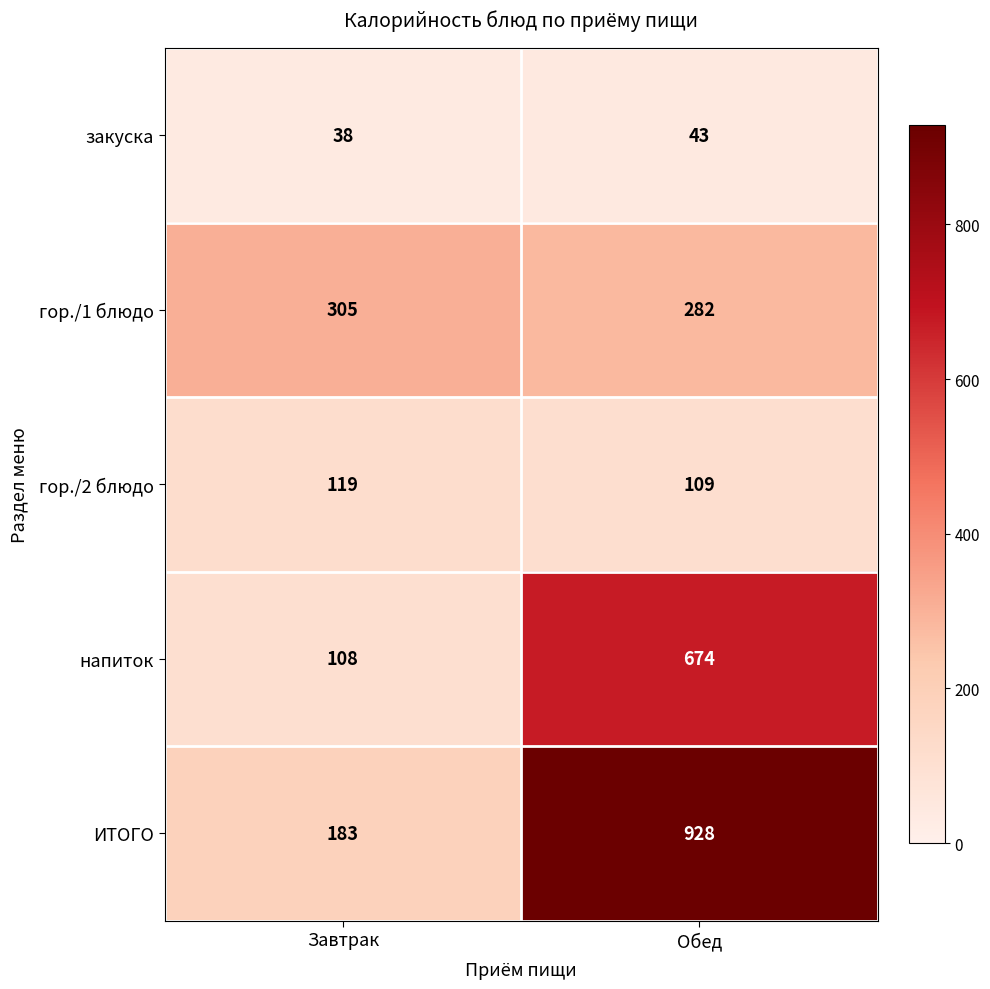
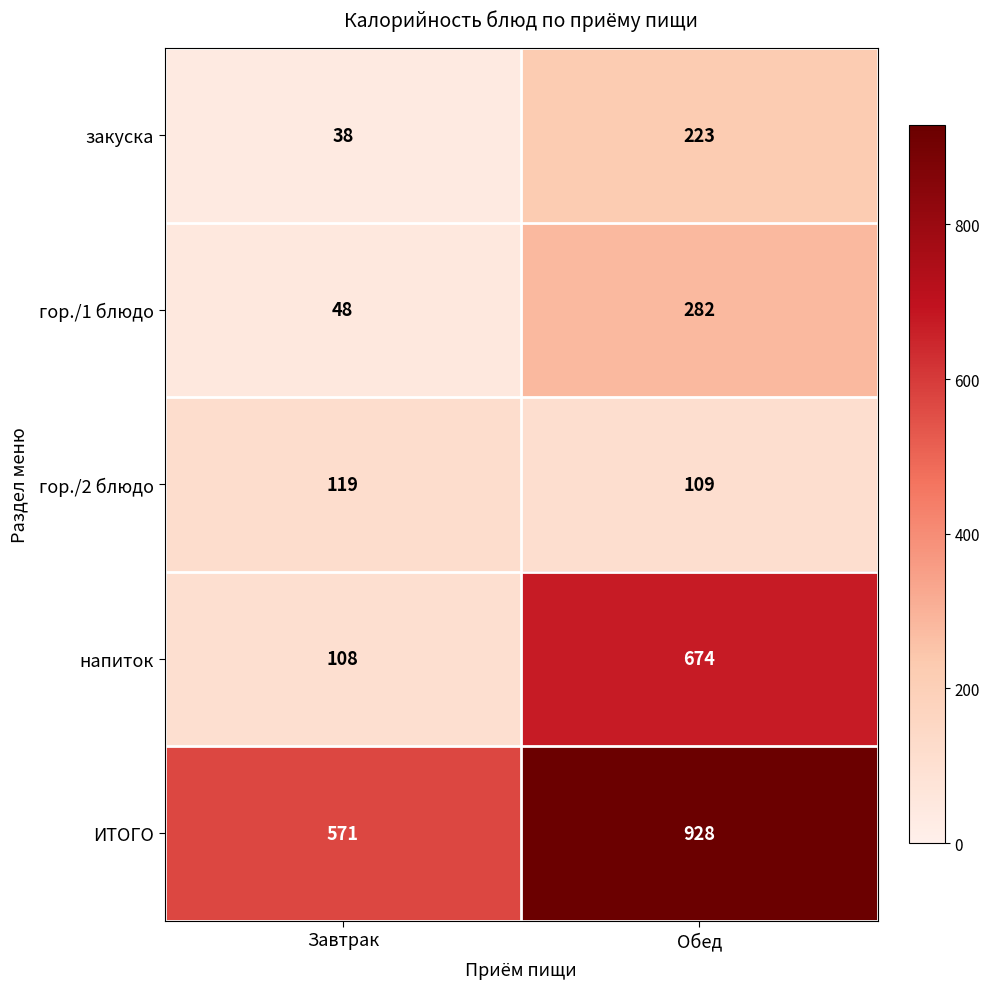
  {
    "закуска": {
      "Завтрак": 38,
-     "Обед": 43
+     "Обед": 223
    },
    "гор./1 блюдо": {
-     "Завтрак": 305,
+     "Завтрак": 48,
      "Обед": 282
    },
    "гор./2 блюдо": {
      "Завтрак": 119,
      "Обед": 109
    },
    "напиток": {
      "Завтрак": 108,
      "Обед": 674
    },
    "ИТОГО": {
-     "Завтрак": 183,
+     "Завтрак": 571,
      "Обед": 928
    }
  }
